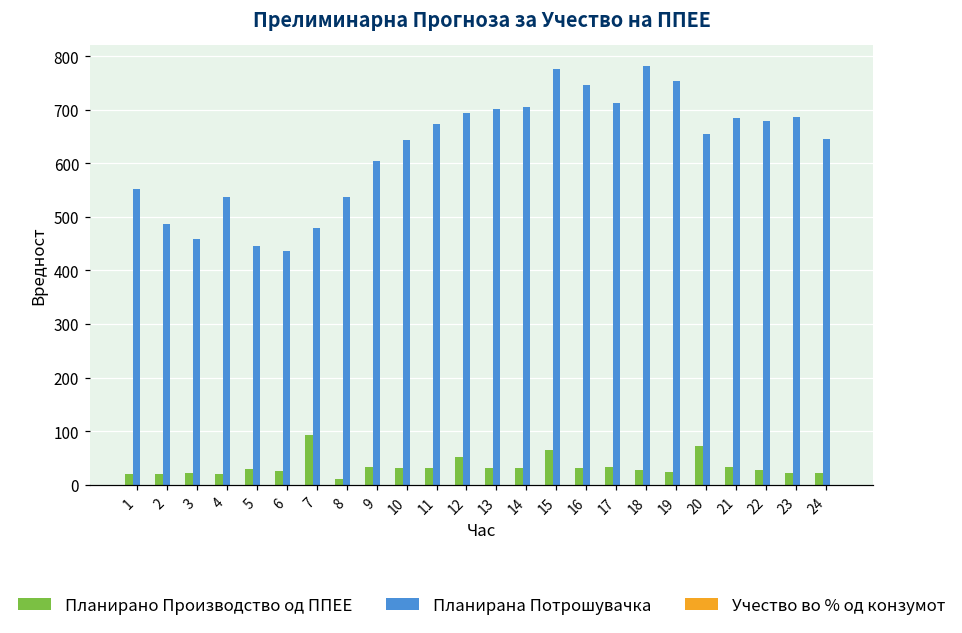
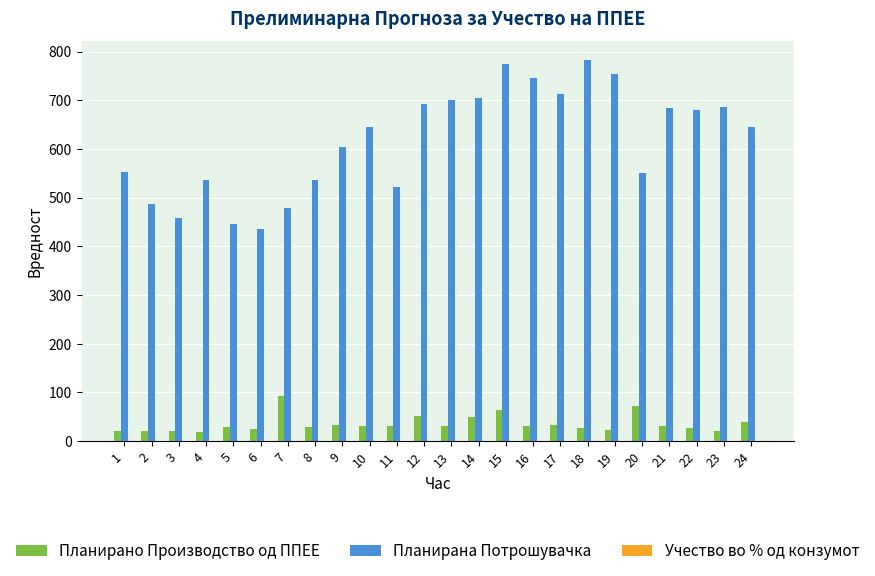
  {
    "Планирано Производство од ППЕЕ": {
      "1": 20,
      "2": 20,
      "3": 20,
      "4": 20,
      "5": 30,
      "6": 30,
      "7": 90,
-     "8": 10,
+     "8": 30,
      "9": 30,
      "10": 30,
      "11": 30,
      "12": 50,
      "13": 30,
-     "14": 30,
+     "14": 50,
      "15": 60,
      "16": 30,
      "17": 30,
      "18": 30,
      "19": 20,
      "20": 70,
      "21": 30,
      "22": 30,
      "23": 20,
-     "24": 20
+     "24": 40
    },
    "Планирана Потрошувачка": {
      "1": 550,
      "2": 490,
      "3": 460,
      "4": 540,
      "5": 450,
      "6": 440,
      "7": 480,
      "8": 540,
      "9": 600,
      "10": 640,
-     "11": 670,
+     "11": 520,
      "12": 690,
      "13": 700,
      "14": 710,
      "15": 780,
      "16": 750,
      "17": 710,
      "18": 780,
      "19": 750,
-     "20": 650,
+     "20": 550,
      "21": 680,
      "22": 680,
      "23": 690,
      "24": 650
    }
  }
